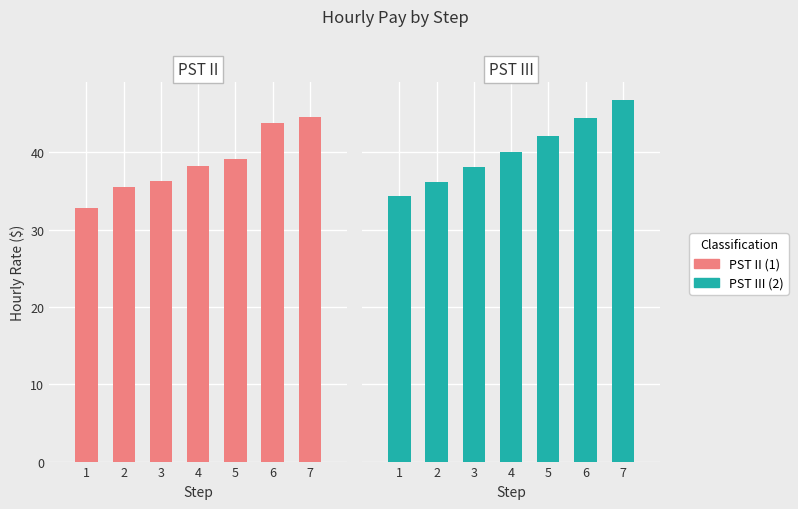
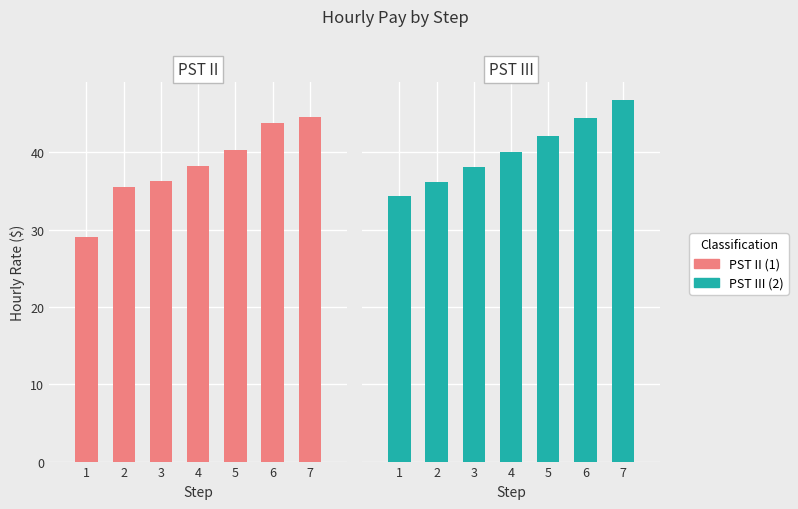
  {
    "PST II": {
-     "1": 33,
+     "1": 29,
      "2": 36,
      "3": 36,
      "4": 38,
-     "5": 39,
+     "5": 40,
      "6": 44,
      "7": 45
    }
  }
